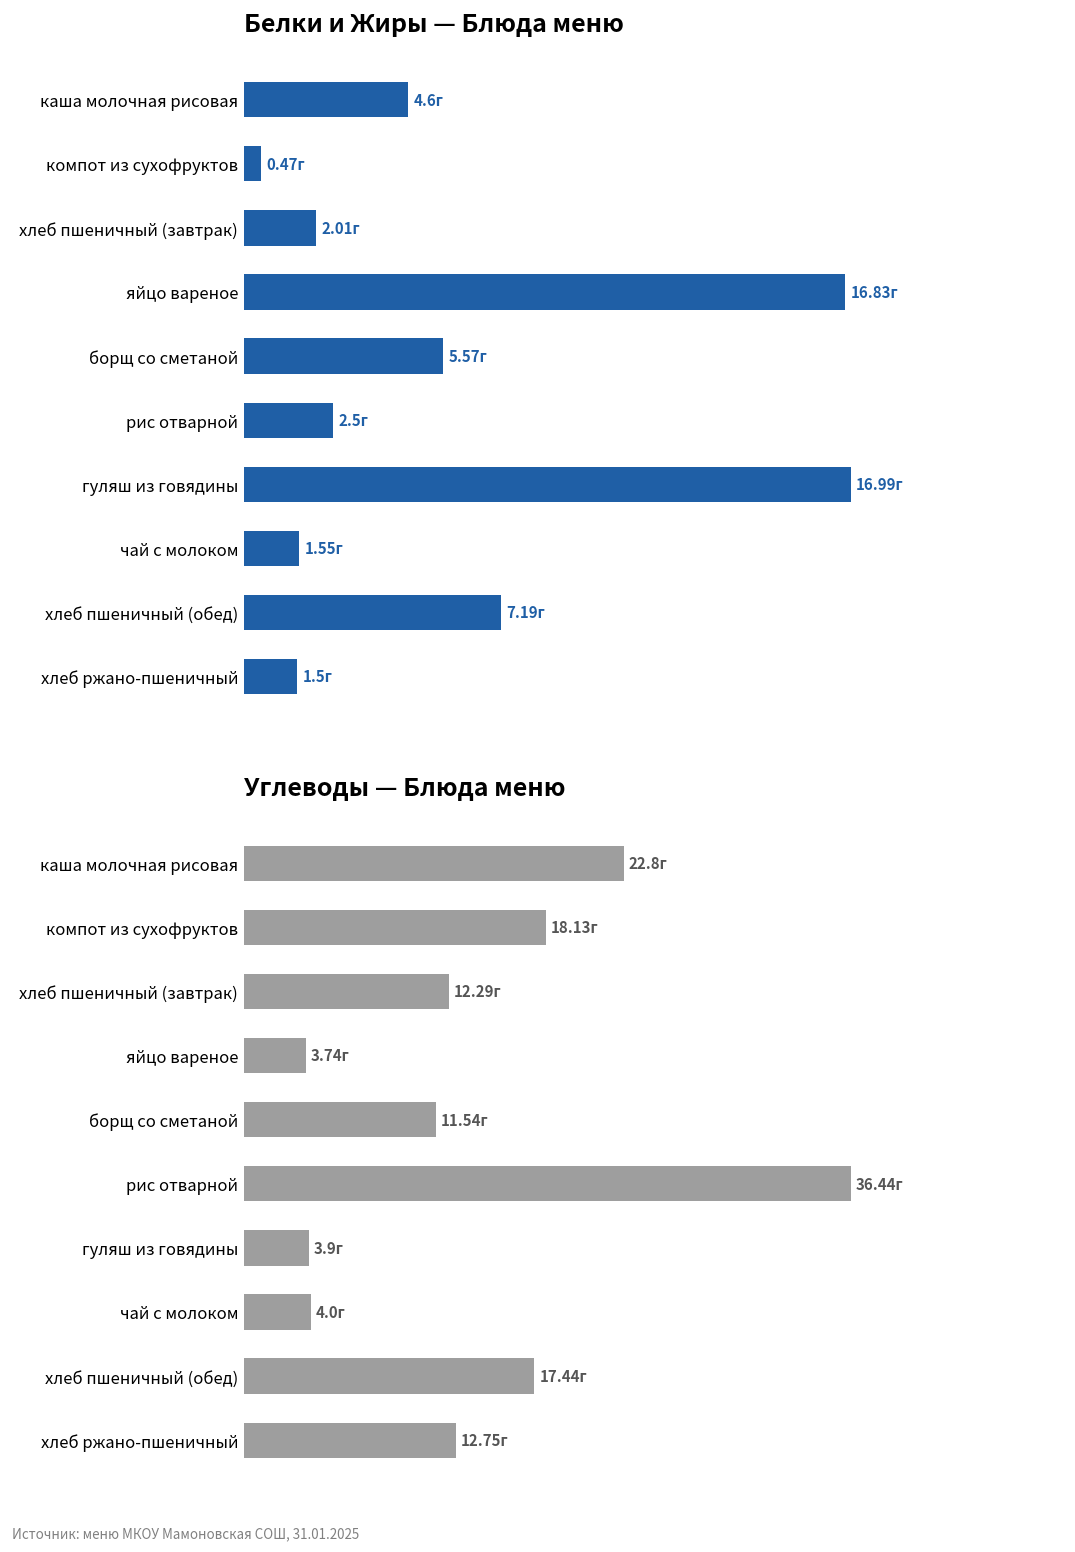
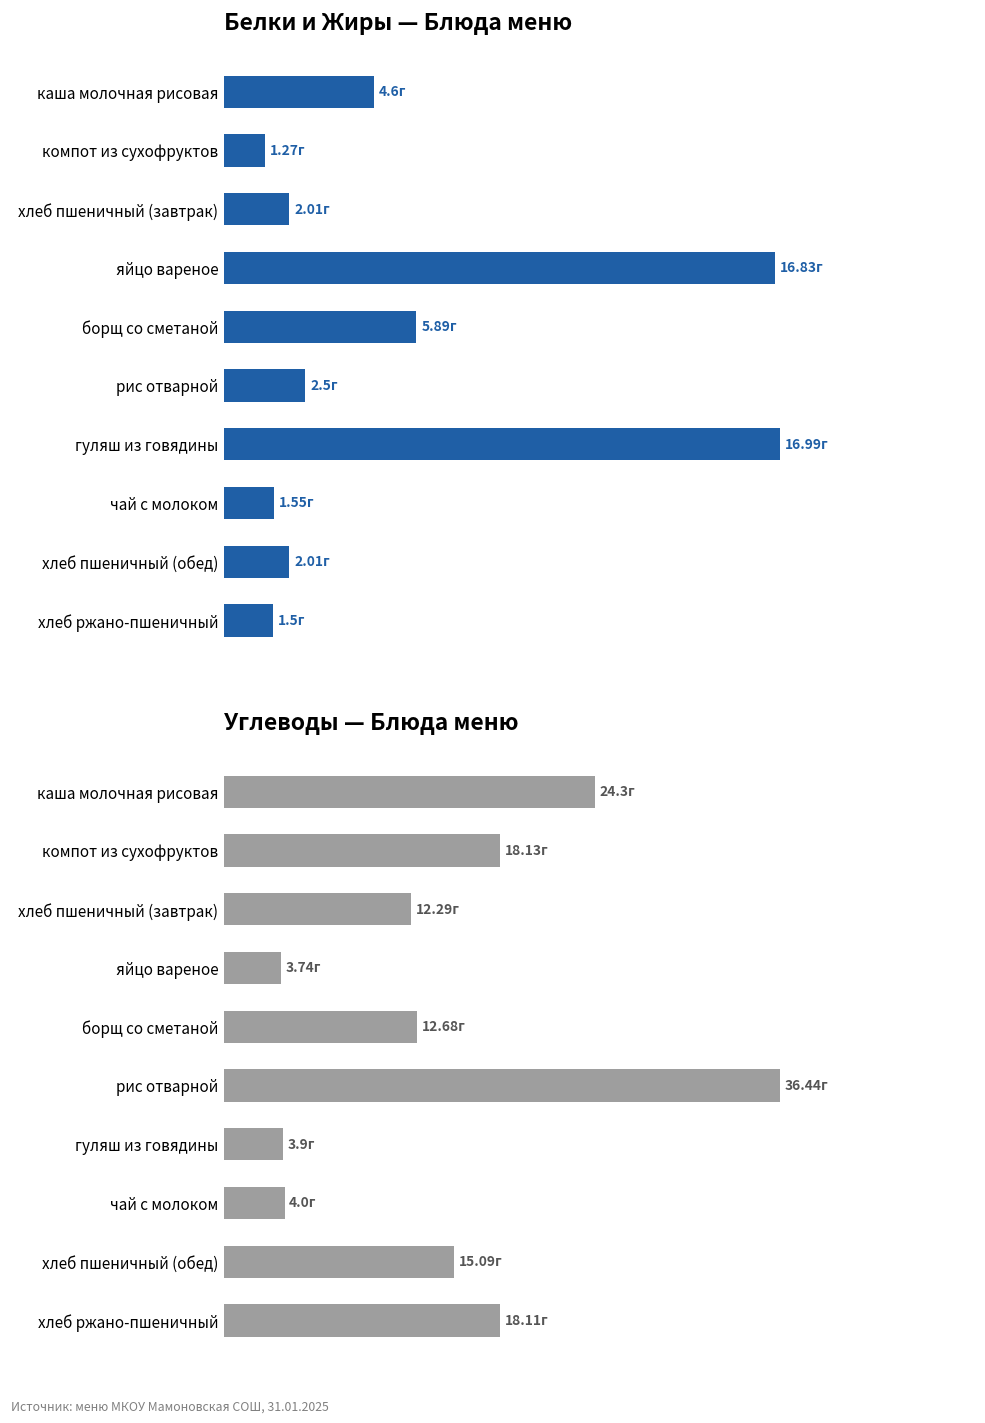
  {
    "Белки и Жиры — Блюда меню": {
      "каша молочная рисовая": "4.6г",
-     "компот из сухофруктов": "0.47г",
+     "компот из сухофруктов": "1.27г",
      "хлеб пшеничный (завтрак)": "2.01г",
      "яйцо вареное": "16.83г",
-     "борщ со сметаной": "5.57г",
+     "борщ со сметаной": "5.89г",
      "рис отварной": "2.5г",
      "гуляш из говядины": "16.99г",
      "чай с молоком": "1.55г",
-     "хлеб пшеничный (обед)": "7.19г",
+     "хлеб пшеничный (обед)": "2.01г",
      "хлеб ржано-пшеничный": "1.5г"
    },
    "Углеводы — Блюда меню": {
-     "каша молочная рисовая": "22.8г",
+     "каша молочная рисовая": "24.3г",
      "компот из сухофруктов": "18.13г",
      "хлеб пшеничный (завтрак)": "12.29г",
      "яйцо вареное": "3.74г",
-     "борщ со сметаной": "11.54г",
+     "борщ со сметаной": "12.68г",
      "рис отварной": "36.44г",
      "гуляш из говядины": "3.9г",
      "чай с молоком": "4.0г",
-     "хлеб пшеничный (обед)": "17.44г",
-     "хлеб ржано-пшеничный": "12.75г"
+     "хлеб пшеничный (обед)": "15.09г",
+     "хлеб ржано-пшеничный": "18.11г"
    }
  }
